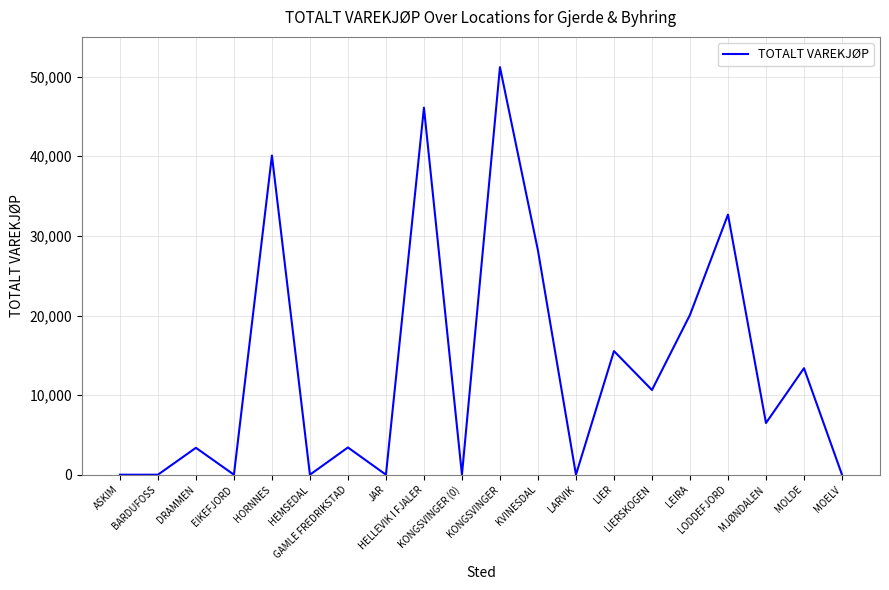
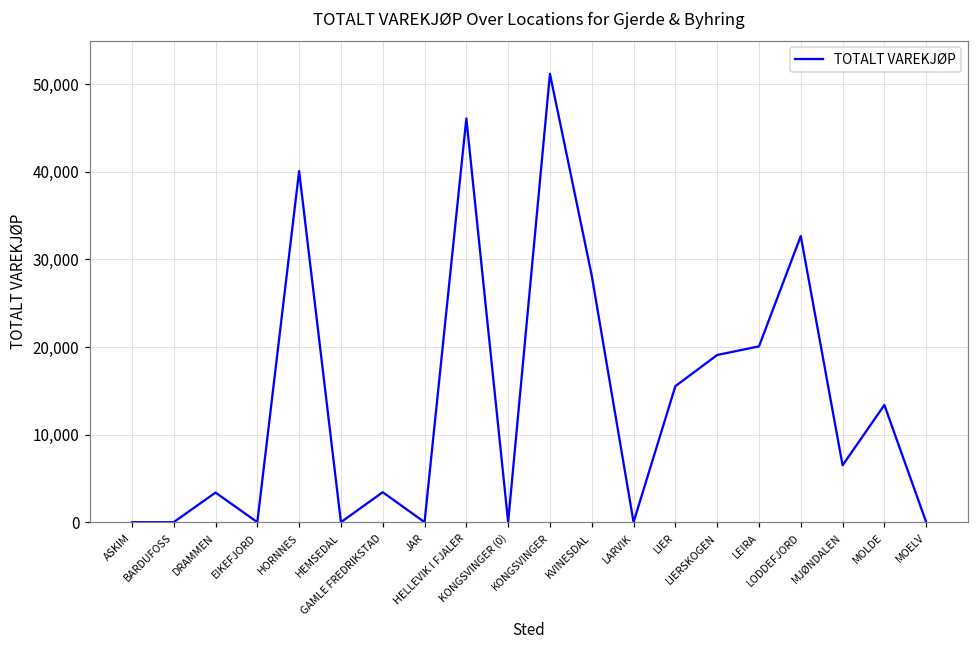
  {
    "ASKIM": "0",
    "BARDUFOSS": "0",
    "DRAMMEN": "3,000",
    "EIKEFJORD": "0",
    "HORNNES": "40,000",
    "HEMSEDAL": "0",
    "GAMLE FREDRIKSTAD": "3,000",
    "JAR": "0",
    "HELLEVIK I FJALER": "46,000",
    "KONGSVINGER (0)": "0",
    "KONGSVINGER": "51,000",
    "KVINESDAL": "28,000",
    "LARVIK": "0",
    "LIER": "16,000",
-   "LIERSKOGEN": "11,000",
+   "LIERSKOGEN": "19,000",
    "LEIRA": "20,000",
    "LODDEFJORD": "33,000",
    "MJØNDALEN": "6,000",
    "MOLDE": "13,000",
    "MOELV": "0"
  }
